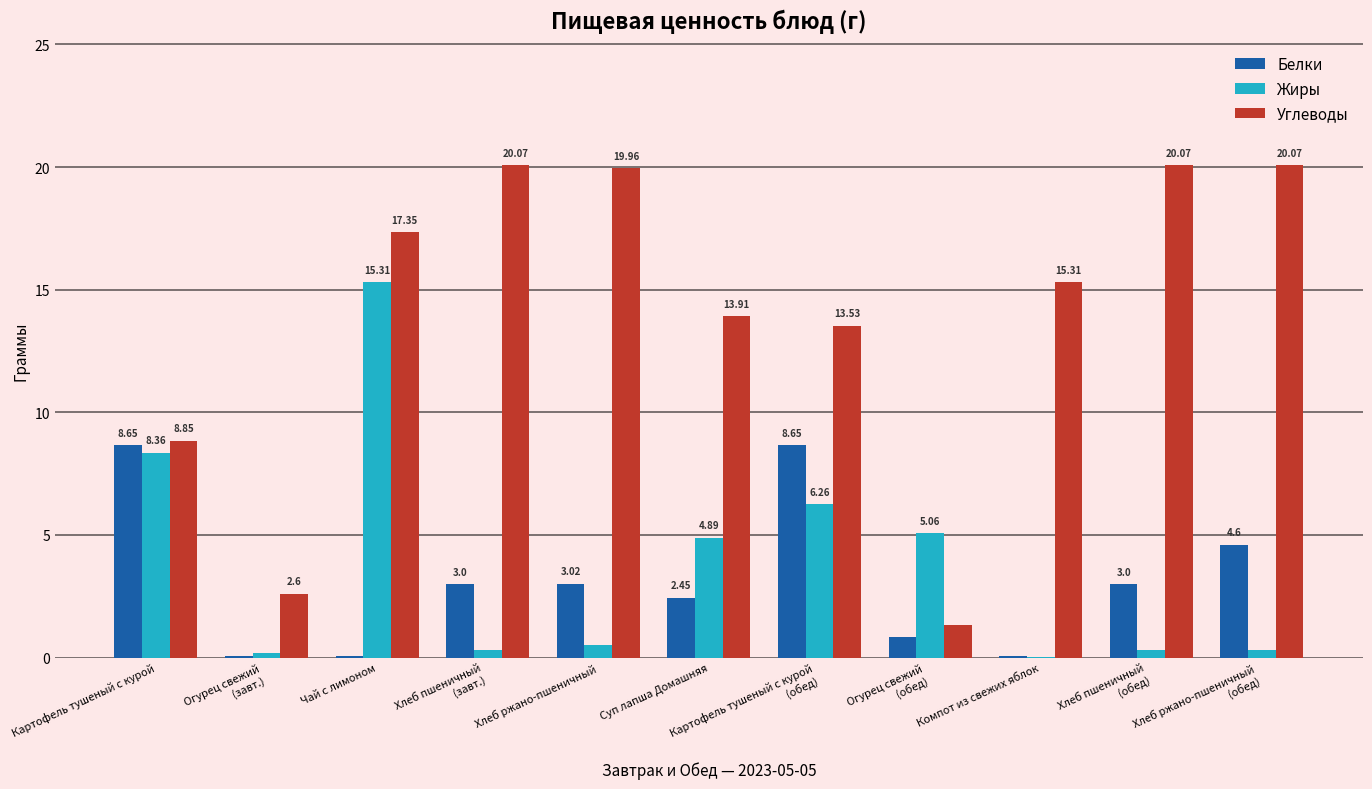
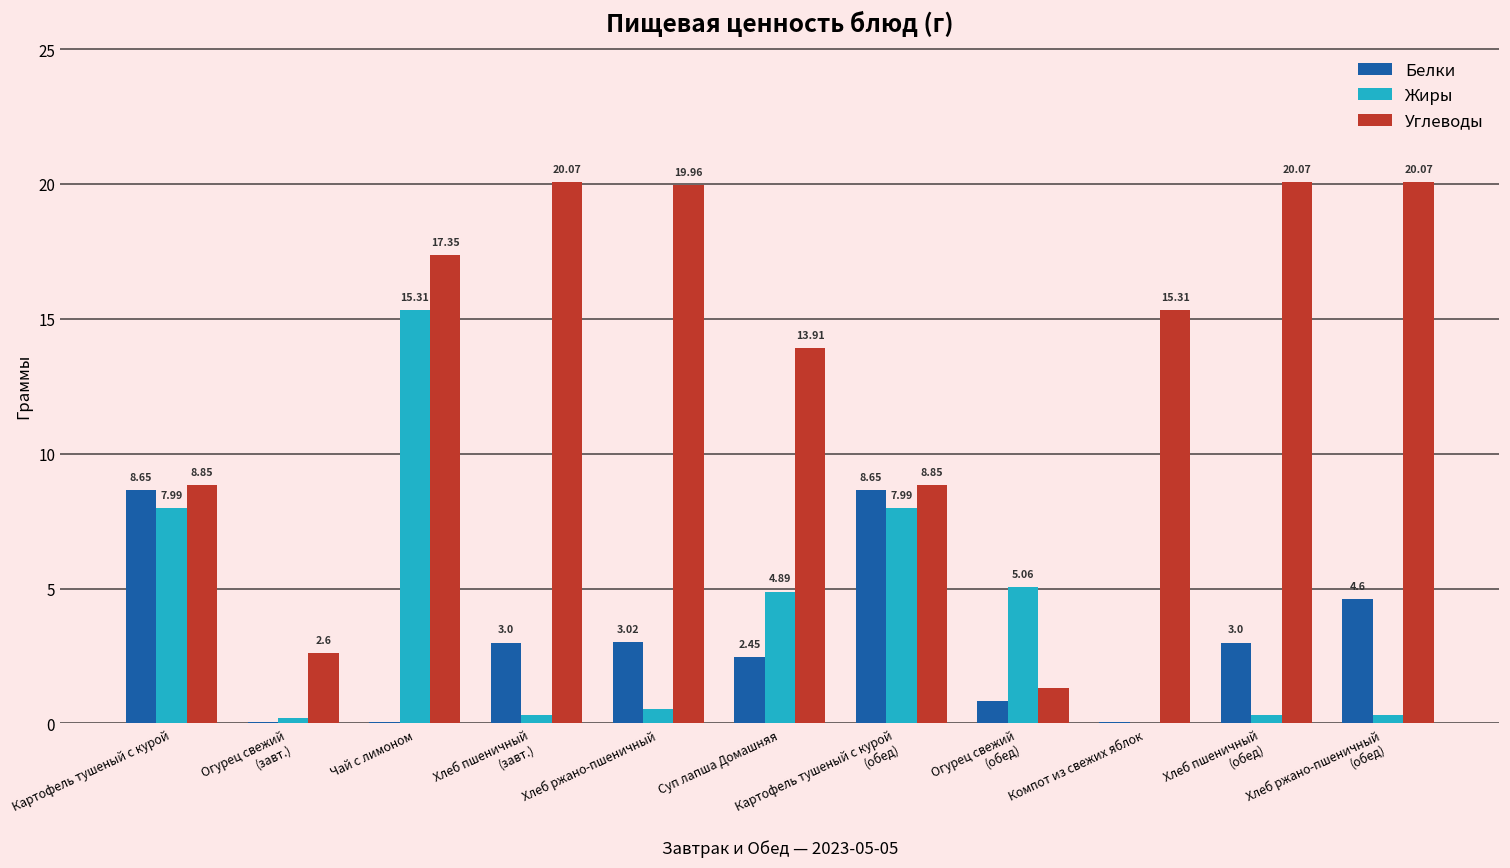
  {
    "Белки": {
      "Картофель тушеный с курой": 8.65,
      "Хлеб пшеничный (завт.)": 3.0,
      "Хлеб ржано-пшеничный": 3.02,
      "Суп лапша Домашняя": 2.45,
      "Картофель тушеный с курой (обед)": 8.65,
      "Хлеб пшеничный (обед)": 3.0,
      "Хлеб ржано-пшеничный (обед)": 4.6
    },
    "Жиры": {
-     "Картофель тушеный с курой": 8.36,
+     "Картофель тушеный с курой": 7.99,
      "Чай с лимоном": 15.31,
      "Суп лапша Домашняя": 4.89,
-     "Картофель тушеный с курой (обед)": 6.26,
+     "Картофель тушеный с курой (обед)": 7.99,
      "Огурец свежий (обед)": 5.06
    },
    "Углеводы": {
      "Картофель тушеный с курой": 8.85,
      "Огурец свежий (завт.)": 2.6,
      "Чай с лимоном": 17.35,
      "Хлеб пшеничный (завт.)": 20.07,
      "Хлеб ржано-пшеничный": 19.96,
      "Суп лапша Домашняя": 13.91,
-     "Картофель тушеный с курой (обед)": 13.53,
+     "Картофель тушеный с курой (обед)": 8.85,
      "Компот из свежих яблок": 15.31,
      "Хлеб пшеничный (обед)": 20.07,
      "Хлеб ржано-пшеничный (обед)": 20.07
    }
  }
